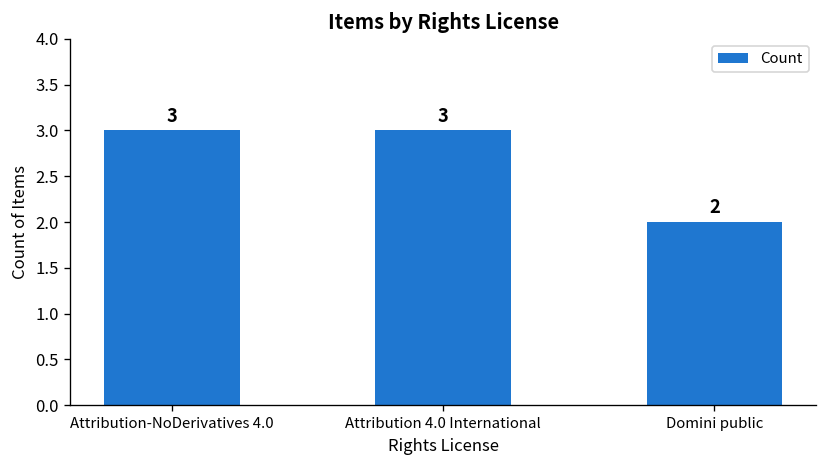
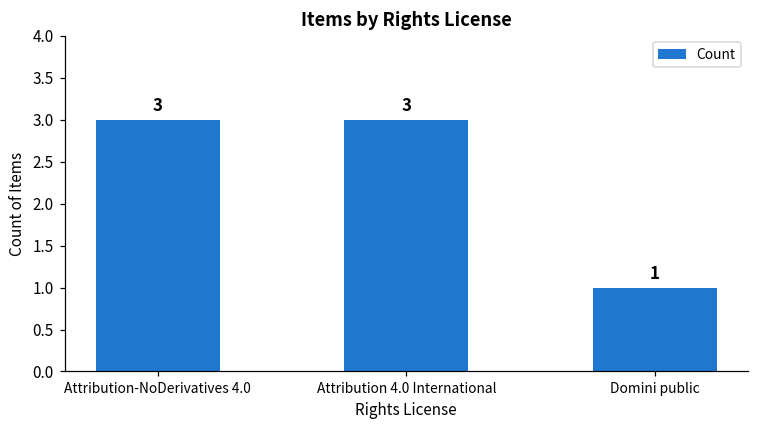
  {
    "Attribution-NoDerivatives 4.0": 3,
    "Attribution 4.0 International": 3,
-   "Domini public": 2
+   "Domini public": 1
  }
